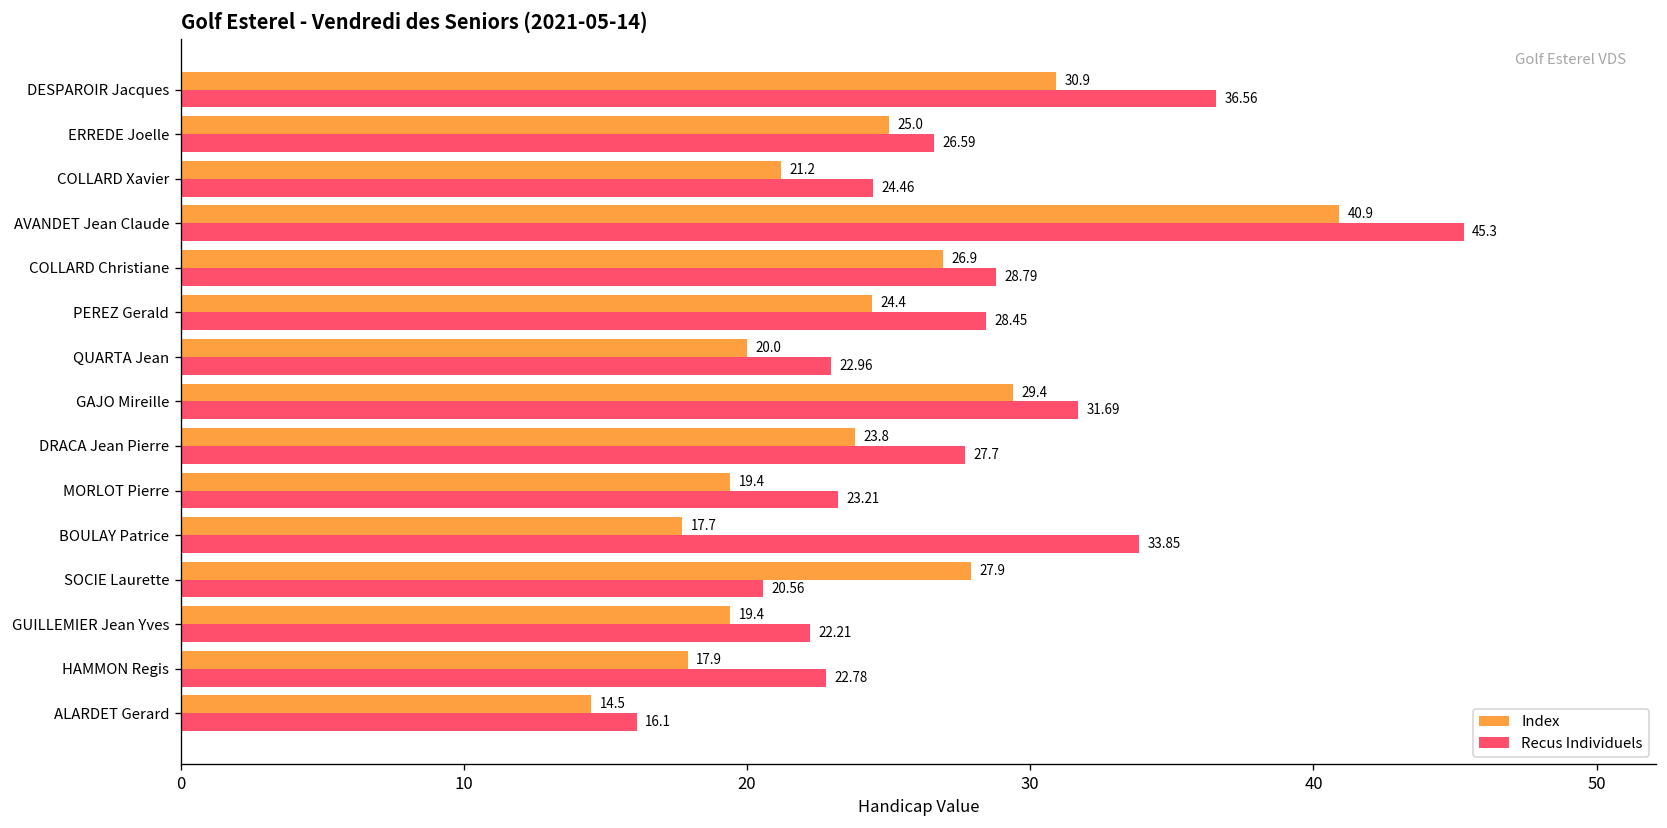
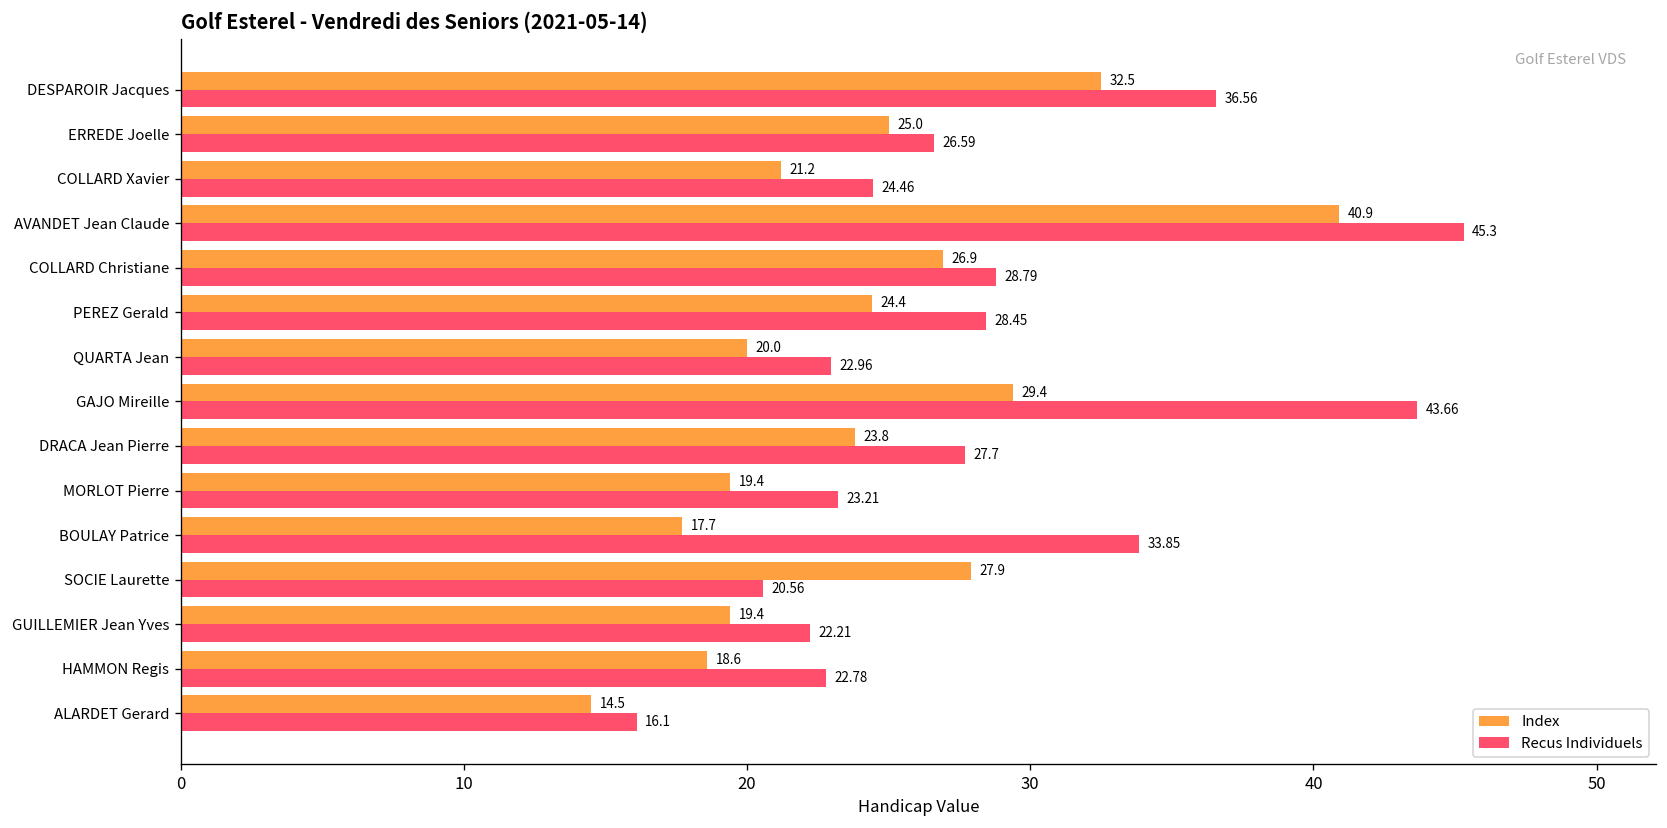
  {
    "Index": {
-     "DESPAROIR Jacques": 30.9,
+     "DESPAROIR Jacques": 32.5,
      "ERREDE Joelle": 25.0,
      "COLLARD Xavier": 21.2,
      "AVANDET Jean Claude": 40.9,
      "COLLARD Christiane": 26.9,
      "PEREZ Gerald": 24.4,
      "QUARTA Jean": 20.0,
      "GAJO Mireille": 29.4,
      "DRACA Jean Pierre": 23.8,
      "MORLOT Pierre": 19.4,
      "BOULAY Patrice": 17.7,
      "SOCIE Laurette": 27.9,
      "GUILLEMIER Jean Yves": 19.4,
-     "HAMMON Regis": 17.9,
+     "HAMMON Regis": 18.6,
      "ALARDET Gerard": 14.5
    },
    "Recus Individuels": {
      "DESPAROIR Jacques": 36.56,
      "ERREDE Joelle": 26.59,
      "COLLARD Xavier": 24.46,
      "AVANDET Jean Claude": 45.3,
      "COLLARD Christiane": 28.79,
      "PEREZ Gerald": 28.45,
      "QUARTA Jean": 22.96,
-     "GAJO Mireille": 31.69,
+     "GAJO Mireille": 43.66,
      "DRACA Jean Pierre": 27.7,
      "MORLOT Pierre": 23.21,
      "BOULAY Patrice": 33.85,
      "SOCIE Laurette": 20.56,
      "GUILLEMIER Jean Yves": 22.21,
      "HAMMON Regis": 22.78,
      "ALARDET Gerard": 16.1
    }
  }
